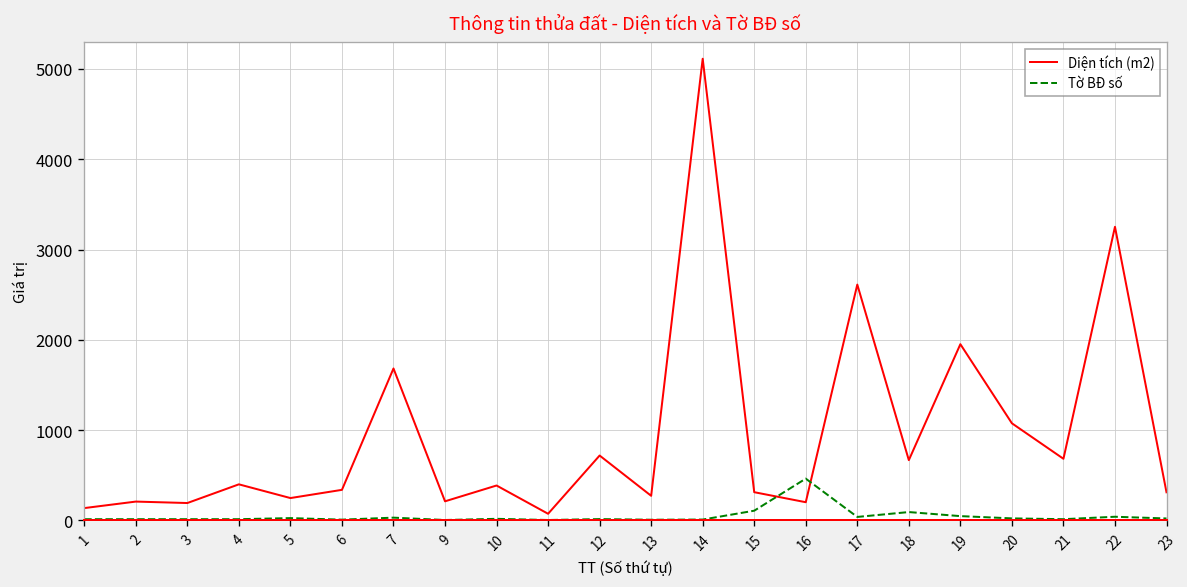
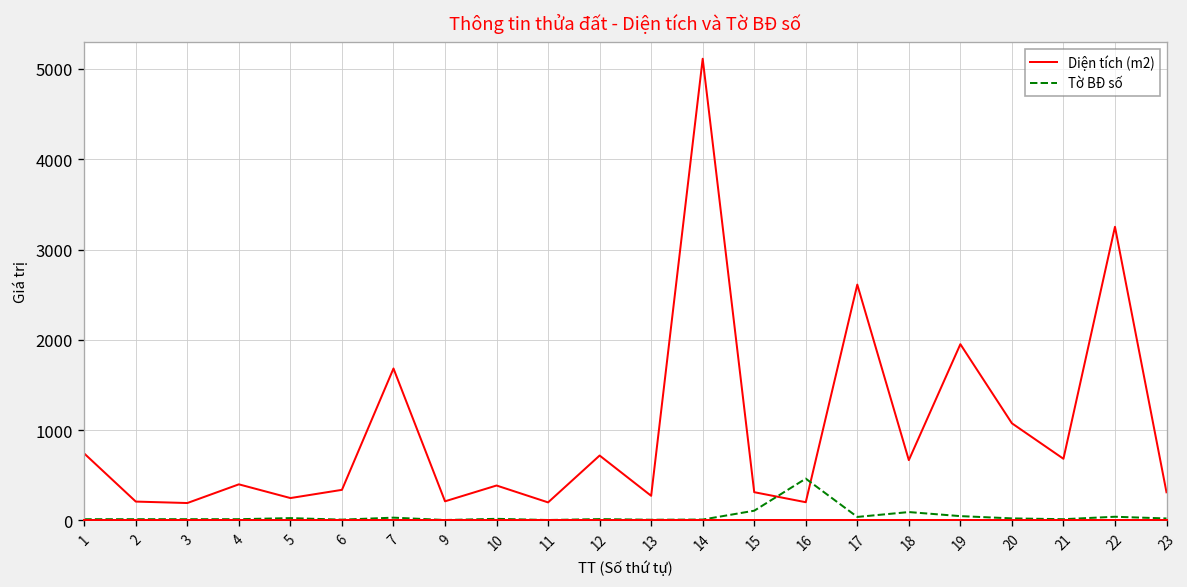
  {
    "Diện tích (m2)": {
-     "1": 100,
+     "1": 700,
      "2": 200,
      "3": 200,
      "4": 400,
      "5": 200,
      "6": 300,
      "7": 1700,
      "9": 200,
      "10": 400,
-     "11": 100,
+     "11": 200,
      "12": 700,
      "13": 300,
      "14": 5100,
      "15": 300,
      "16": 200,
      "17": 2600,
      "18": 700,
      "19": 2000,
      "20": 1100,
      "21": 700,
      "22": 3300,
      "23": 300
    },
    "Tờ BĐ số": {
      "1": 0,
      "2": 0,
      "3": 0,
      "4": 0,
      "5": 0,
      "6": 0,
      "7": 0,
      "9": 0,
      "10": 0,
      "11": 0,
      "12": 0,
      "13": 0,
      "14": 0,
      "15": 100,
      "16": 500,
      "17": 0,
      "18": 100,
      "19": 0,
      "20": 0,
      "21": 0,
      "22": 0,
      "23": 0
    }
  }
